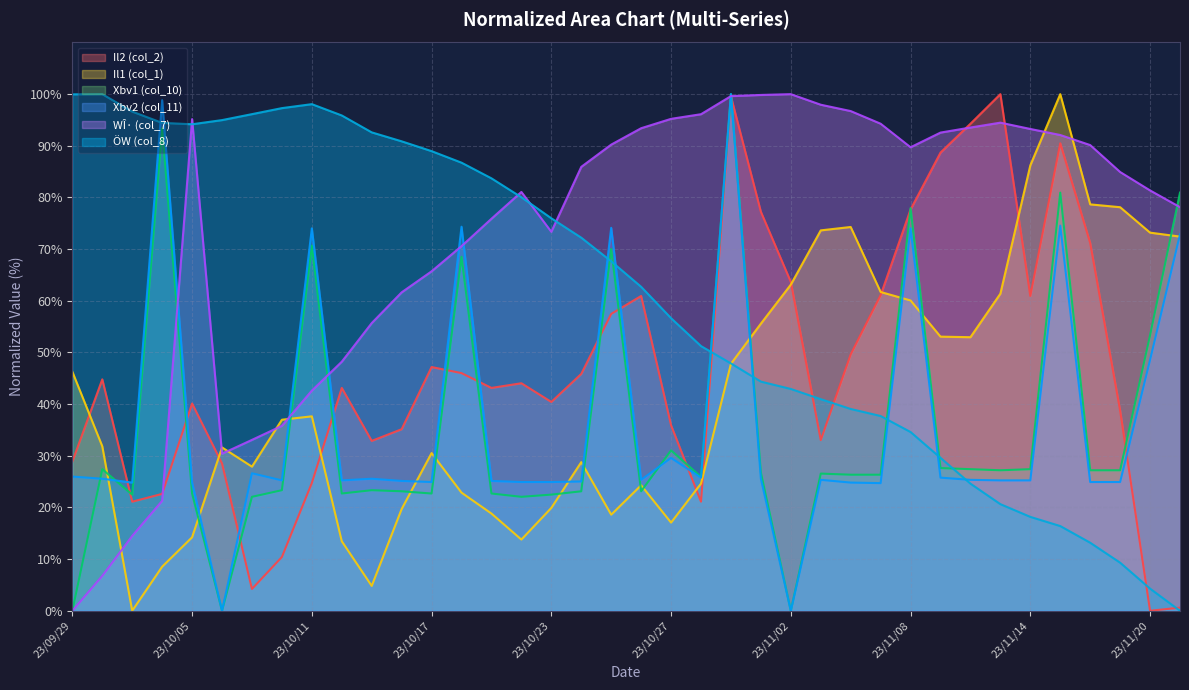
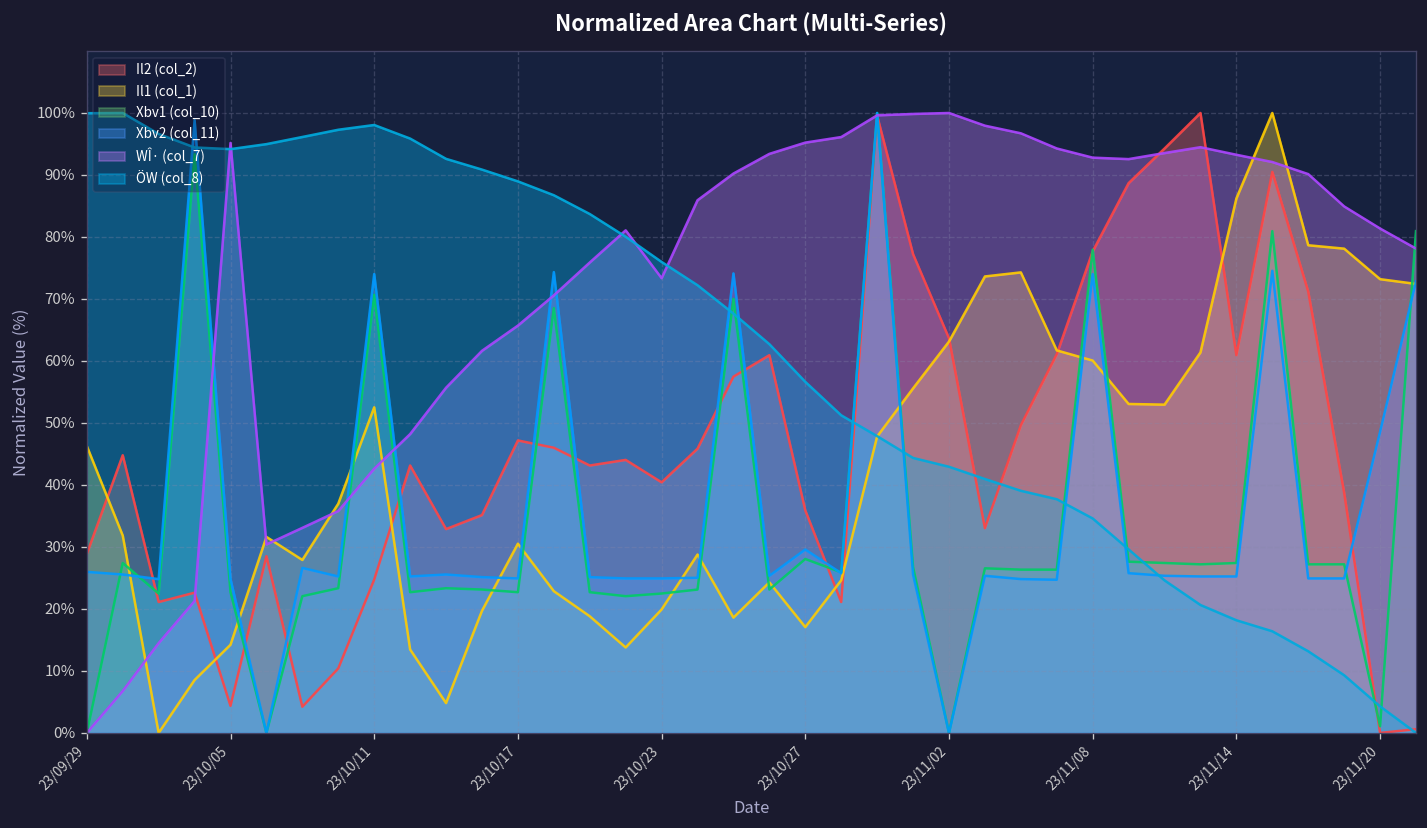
  {
    "Il2 (col_2)": {
      "23/09/29": "29%",
-     "23/10/05": "40%",
+     "23/10/05": "4%",
      "23/10/11": "25%",
      "23/10/17": "47%",
      "23/10/23": "40%",
      "23/10/27": "36%",
      "23/11/02": "64%",
      "23/11/14": "61%",
      "23/11/20": "0%"
    },
    "Il1 (col_1)": {
      "23/09/29": "46%",
      "23/10/05": "14%",
-     "23/10/11": "38%",
+     "23/10/11": "53%",
      "23/10/17": "31%",
      "23/10/23": "20%",
      "23/10/27": "17%",
      "23/11/02": "63%",
      "23/11/08": "60%",
      "23/11/14": "86%",
      "23/11/20": "73%"
    },
    "Xbv1 (col_10)": {
      "23/10/05": "23%",
      "23/10/11": "71%",
      "23/10/17": "23%",
      "23/10/23": "22%",
-     "23/10/27": "31%",
+     "23/10/27": "28%",
      "23/11/14": "27%",
-     "23/11/20": "53%"
+     "23/11/20": "1%"
    },
    "WÎ· (col_7)": {
      "23/10/05": "95%",
      "23/10/11": "43%",
      "23/10/17": "66%",
      "23/10/23": "73%",
      "23/10/27": "95%",
      "23/11/02": "100%",
-     "23/11/08": "90%",
+     "23/11/08": "93%",
      "23/11/14": "93%",
      "23/11/20": "81%"
    }
  }
